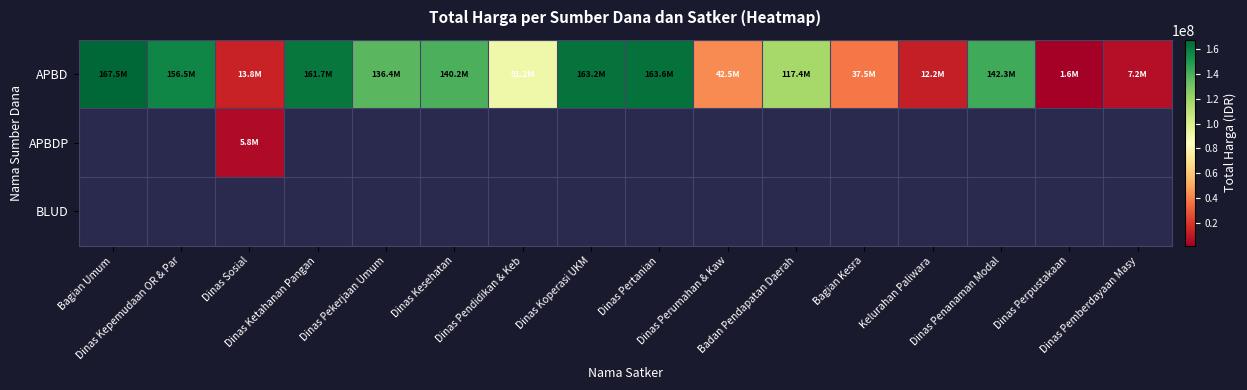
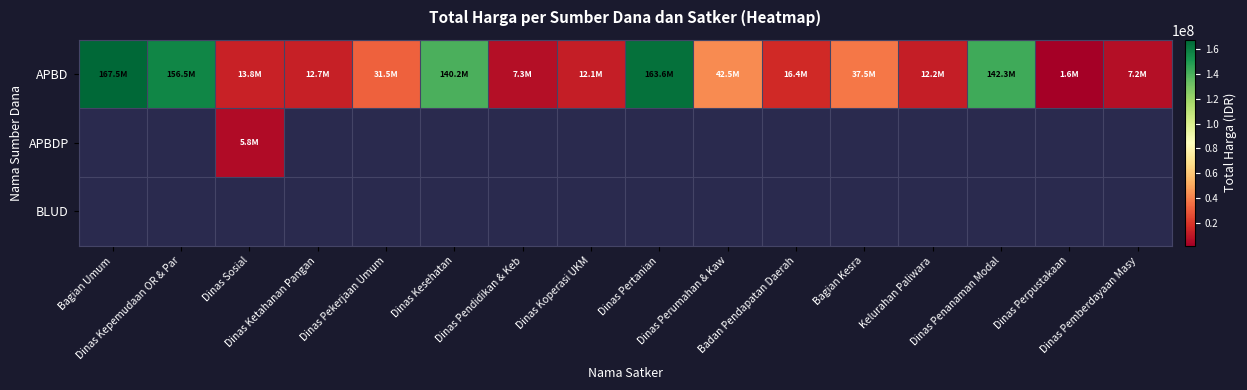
  {
    "APBD": {
      "Bagian Umum": "167.5M",
      "Dinas Kepemudaan OR & Par": "156.5M",
      "Dinas Sosial": "13.8M",
-     "Dinas Ketahanan Pangan": "161.7M",
-     "Dinas Pekerjaan Umum": "136.4M",
+     "Dinas Ketahanan Pangan": "12.7M",
+     "Dinas Pekerjaan Umum": "31.5M",
      "Dinas Kesehatan": "140.2M",
-     "Dinas Pendidikan & Keb": "91.2M",
-     "Dinas Koperasi UKM": "163.2M",
+     "Dinas Pendidikan & Keb": "7.3M",
+     "Dinas Koperasi UKM": "12.1M",
      "Dinas Pertanian": "163.6M",
      "Dinas Perumahan & Kaw": "42.5M",
-     "Badan Pendapatan Daerah": "117.4M",
+     "Badan Pendapatan Daerah": "16.4M",
      "Bagian Kesra": "37.5M",
      "Kelurahan Paliwara": "12.2M",
      "Dinas Penanaman Modal": "142.3M",
      "Dinas Perpustakaan": "1.6M",
      "Dinas Pemberdayaan Masy": "7.2M"
    },
    "APBDP": {
      "Dinas Sosial": "5.8M"
    }
  }
